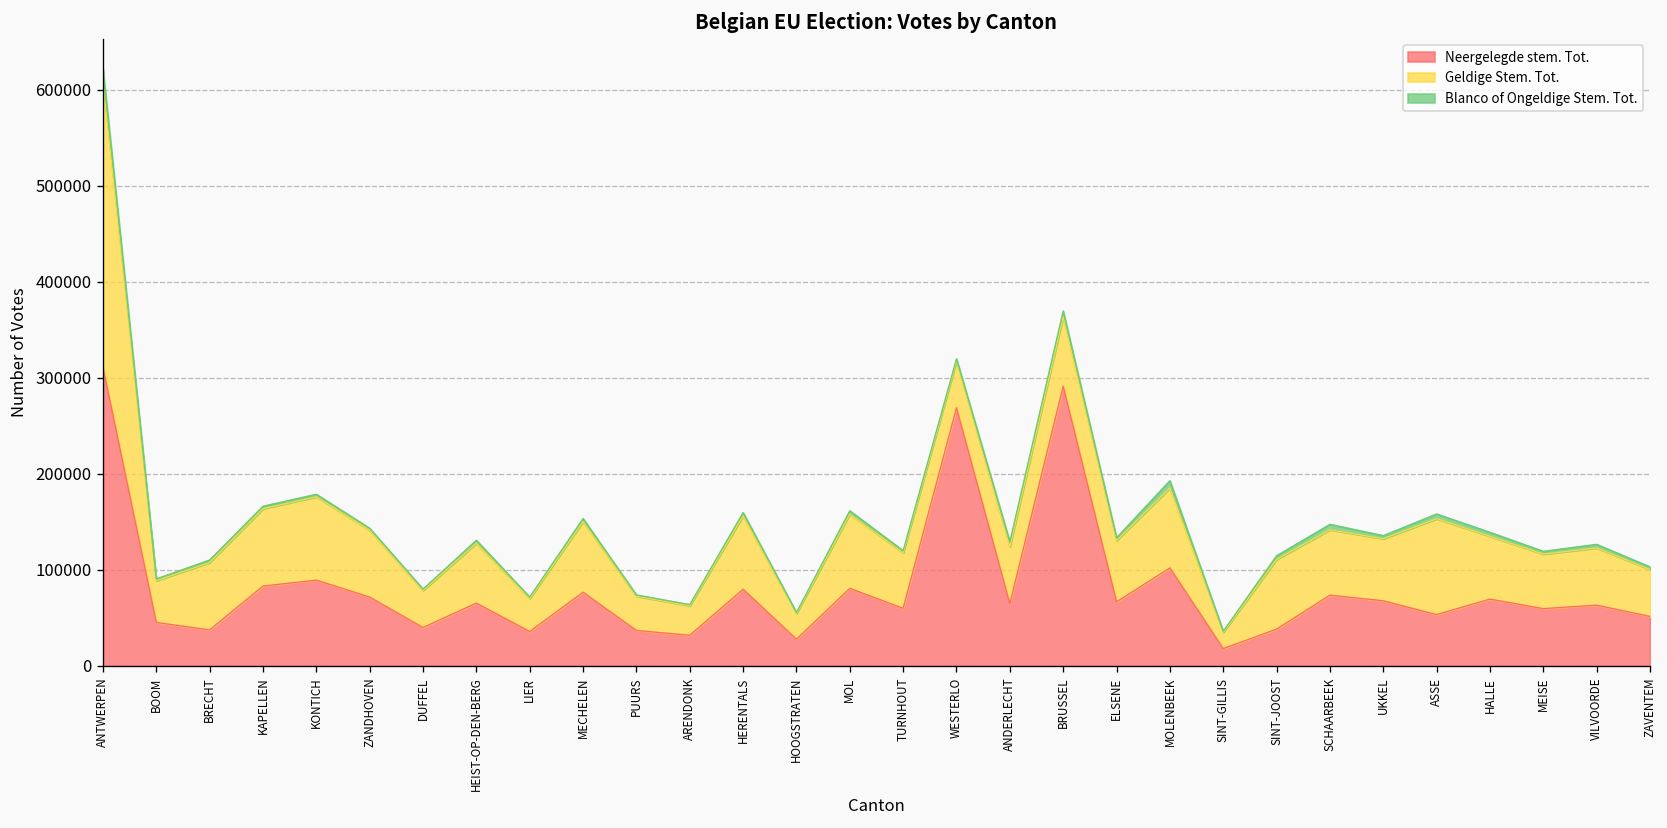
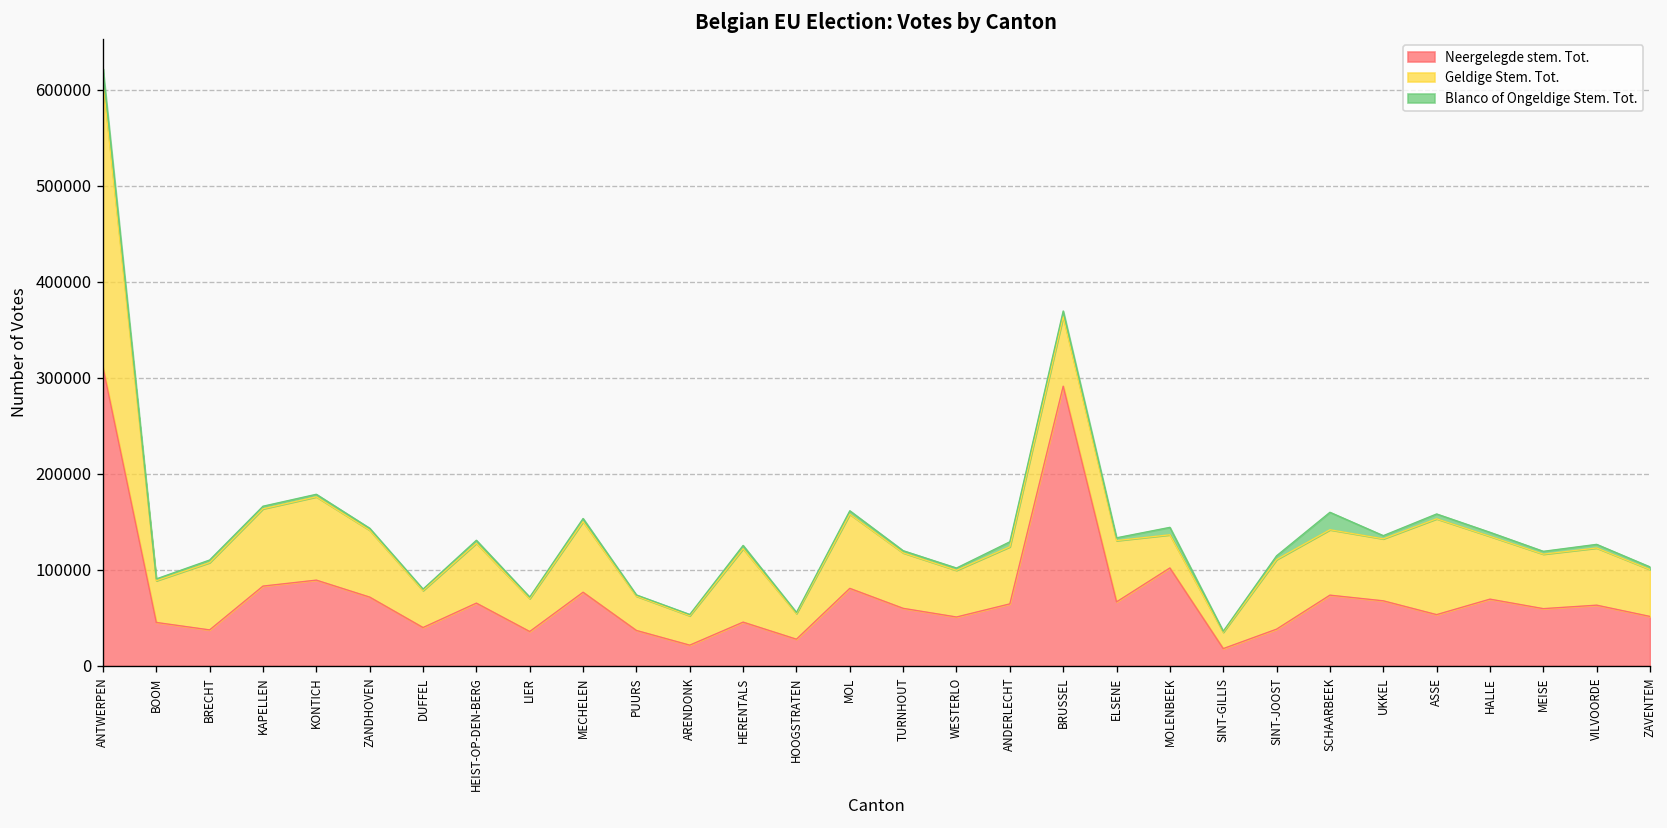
  {
    "Neergelegde stem. Tot.": {
      "ANTWERPEN": 310000,
      "BOOM": 50000,
      "BRECHT": 40000,
      "KAPELLEN": 80000,
      "KONTICH": 90000,
      "ZANDHOVEN": 70000,
      "DUFFEL": 40000,
      "HEIST-OP-DEN-BERG": 70000,
      "LIER": 40000,
      "MECHELEN": 80000,
      "PUURS": 40000,
-     "ARENDONK": 30000,
-     "HERENTALS": 80000,
+     "ARENDONK": 20000,
+     "HERENTALS": 50000,
      "HOOGSTRATEN": 30000,
      "MOL": 80000,
      "TURNHOUT": 60000,
-     "WESTERLO": 270000,
+     "WESTERLO": 50000,
      "ANDERLECHT": 60000,
      "BRUSSEL": 290000,
      "ELSENE": 70000,
      "MOLENBEEK": 100000,
      "SINT-GILLIS": 20000,
      "SINT-JOOST": 40000,
      "SCHAARBEEK": 70000,
      "UKKEL": 70000,
      "ASSE": 50000,
      "HALLE": 70000,
      "MEISE": 60000,
      "VILVOORDE": 60000,
      "ZAVENTEM": 50000
    },
    "Geldige Stem. Tot.": {
      "ANTWERPEN": 300000,
      "MECHELEN": 70000,
      "HERENTALS": 80000,
      "MOL": 80000,
      "ANDERLECHT": 60000,
      "BRUSSEL": 70000,
-     "MOLENBEEK": 80000,
+     "MOLENBEEK": 30000,
      "SINT-JOOST": 70000,
      "SCHAARBEEK": 70000,
      "UKKEL": 60000,
      "ASSE": 100000,
      "HALLE": 70000,
      "VILVOORDE": 60000
    },
    "Blanco of Ongeldige Stem. Tot.": {
      "ANTWERPEN": 10000,
      "MECHELEN": 0,
      "HERENTALS": 0,
      "MOL": 0,
      "ANDERLECHT": 10000,
      "BRUSSEL": 10000,
      "MOLENBEEK": 10000,
      "SINT-JOOST": 0,
-     "SCHAARBEEK": 10000,
+     "SCHAARBEEK": 20000,
      "UKKEL": 0,
      "ASSE": 10000,
      "HALLE": 0,
      "VILVOORDE": 0
    }
  }
